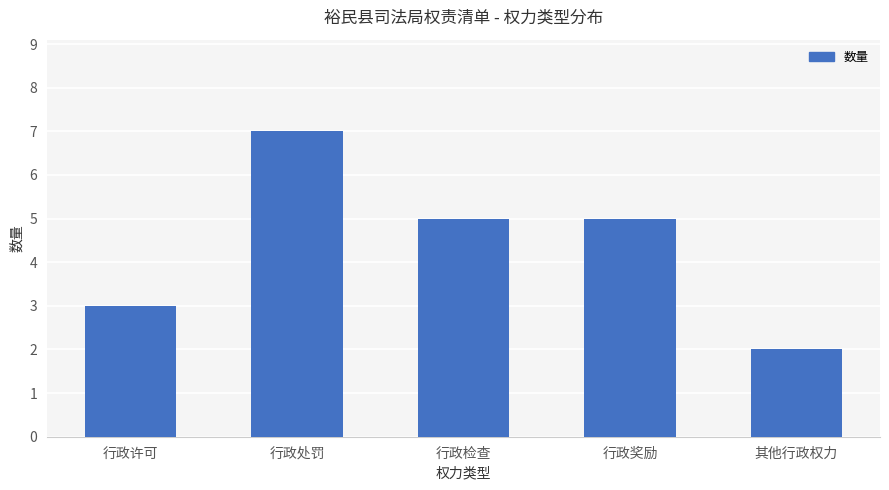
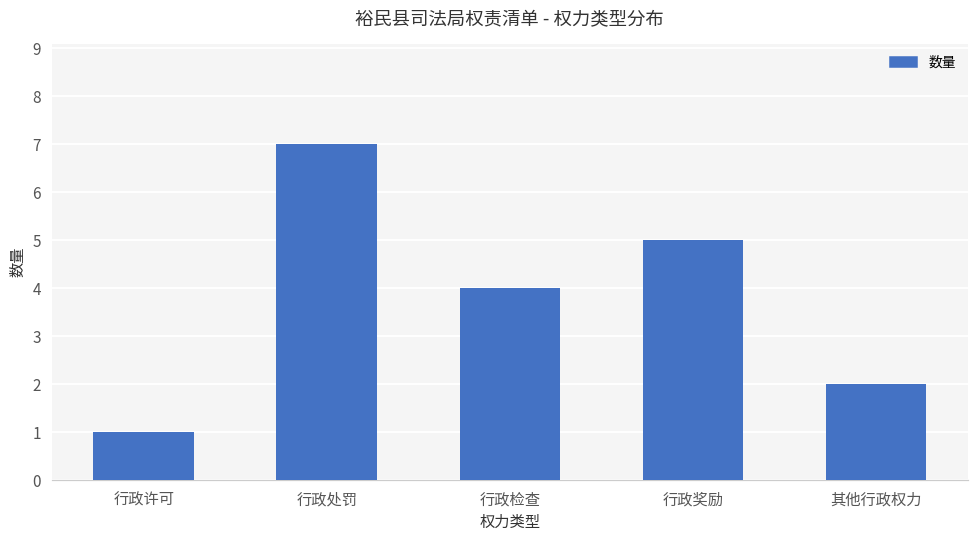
  {
-   "行政许可": 3,
+   "行政许可": 1,
    "行政处罚": 7,
-   "行政检查": 5,
+   "行政检查": 4,
    "行政奖励": 5,
    "其他行政权力": 2
  }
